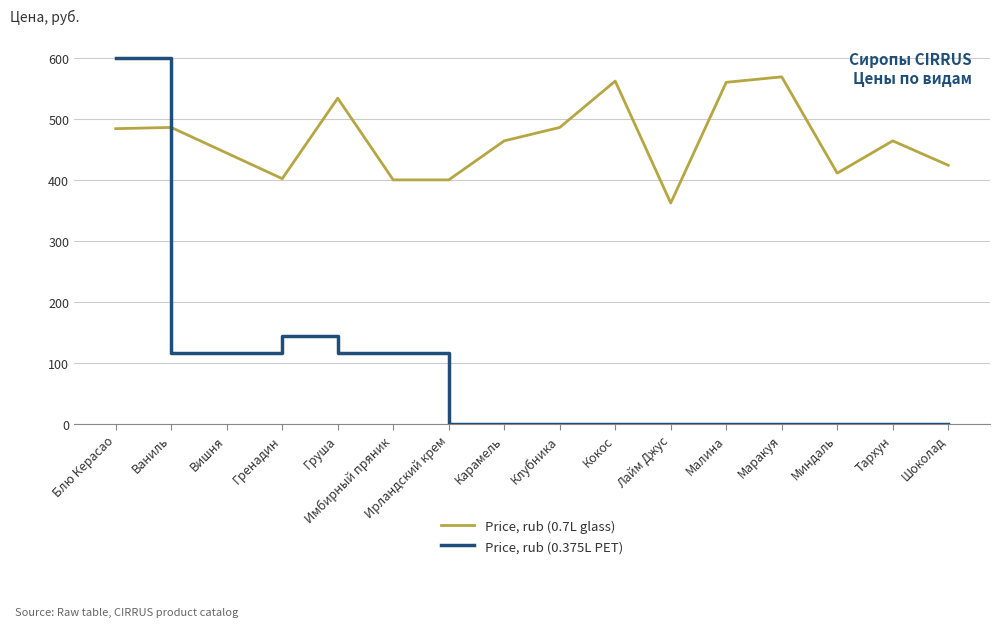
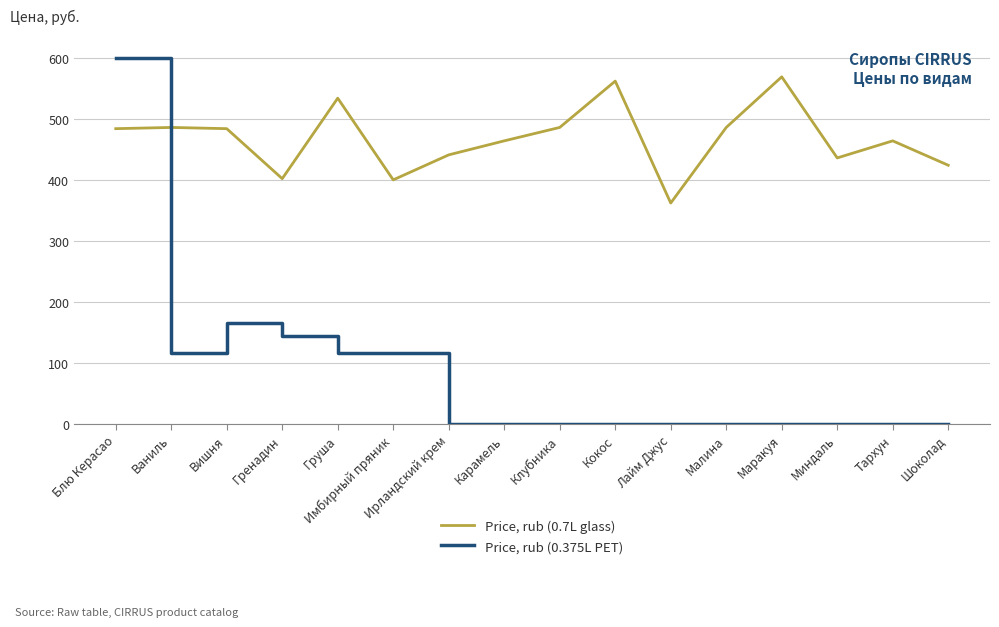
  {
    "Price, rub (0.7L glass)": {
      "Блю Керасао": 480,
      "Ваниль": 490,
-     "Вишня": 440,
+     "Вишня": 480,
      "Гренадин": 400,
      "Груша": 530,
      "Имбирный пряник": 400,
-     "Ирландский крем": 400,
+     "Ирландский крем": 440,
      "Карамель": 460,
      "Клубника": 490,
      "Кокос": 560,
      "Лайм Джус": 360,
-     "Малина": 560,
+     "Малина": 490,
      "Маракуя": 570,
-     "Миндаль": 410,
+     "Миндаль": 440,
      "Тархун": 460,
      "Шоколад": 420
    },
    "Price, rub (0.375L PET)": {
      "Блю Керасао": 600,
      "Ваниль": 120,
-     "Вишня": 120,
+     "Вишня": 170,
      "Гренадин": 140,
      "Груша": 120,
      "Имбирный пряник": 120,
      "Ирландский крем": 0,
      "Карамель": 0,
      "Клубника": 0,
      "Кокос": 0,
      "Лайм Джус": 0,
      "Малина": 0,
      "Маракуя": 0,
      "Миндаль": 0,
      "Тархун": 0,
      "Шоколад": 0
    }
  }
